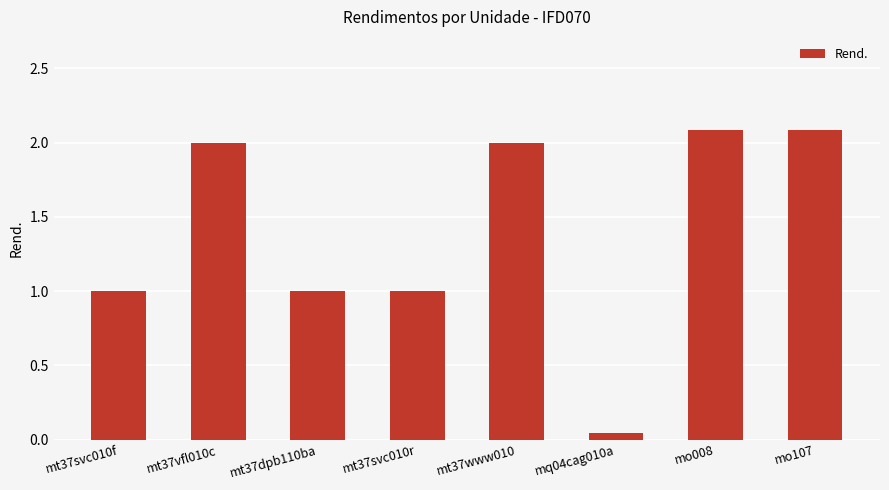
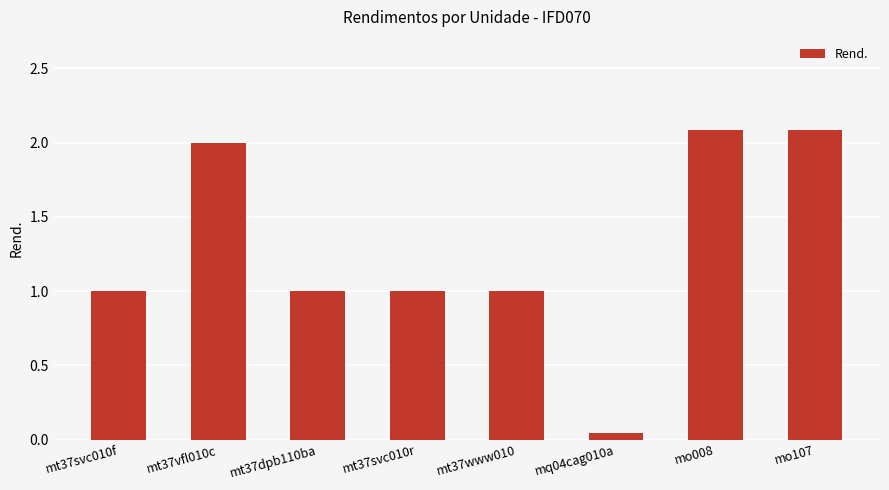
  {
    "mt37svc010f": 1,
    "mt37vfl010c": 2,
    "mt37dpb110ba": 1,
    "mt37svc010r": 1,
-   "mt37www010": 2,
+   "mt37www010": 1,
    "mq04cag010a": 0.04,
    "mo008": 2.09,
    "mo107": 2.09
  }
